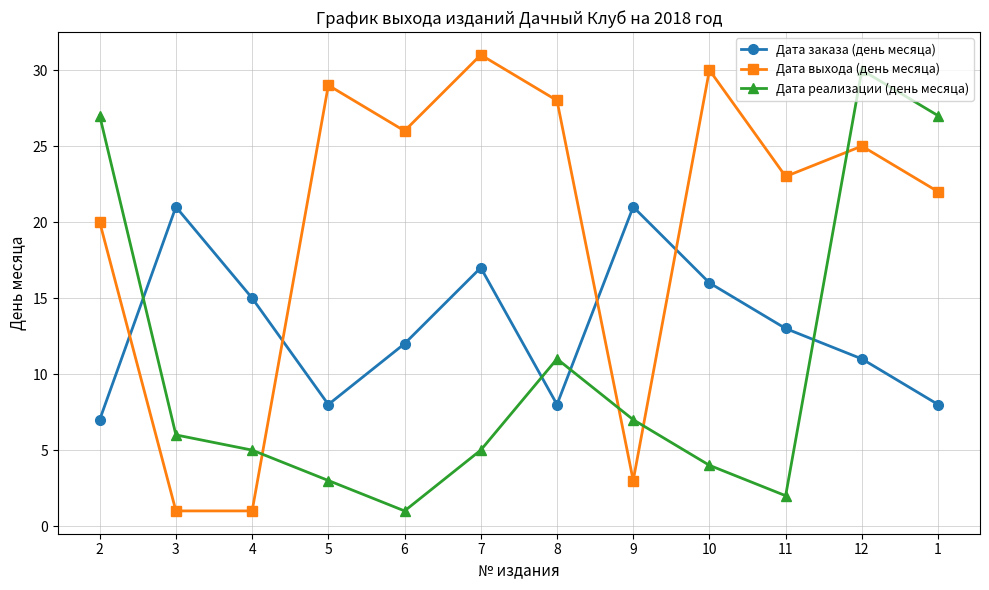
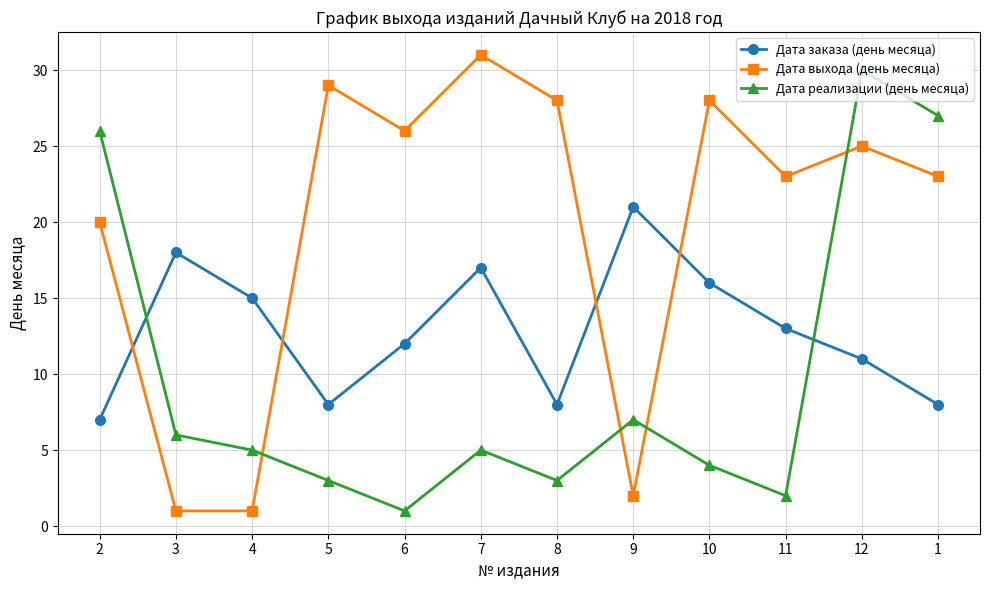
  {
    "Дата заказа (день месяца)": {
      "2": 7,
-     "3": 21,
+     "3": 18,
      "4": 15,
      "5": 8,
      "6": 12,
      "7": 17,
      "8": 8,
      "9": 21,
      "10": 16,
      "11": 13,
      "12": 11,
      "1": 8
    },
    "Дата выхода (день месяца)": {
      "2": 20,
      "3": 1,
      "4": 1,
      "5": 29,
      "6": 26,
      "7": 31,
      "8": 28,
-     "9": 3,
-     "10": 30,
+     "9": 2,
+     "10": 28,
      "11": 23,
      "12": 25,
-     "1": 22
+     "1": 23
    },
    "Дата реализации (день месяца)": {
-     "2": 27,
+     "2": 26,
      "3": 6,
      "4": 5,
      "5": 3,
      "6": 1,
      "7": 5,
-     "8": 11,
+     "8": 3,
      "9": 7,
      "10": 4,
      "11": 2,
      "1": 27
    }
  }
